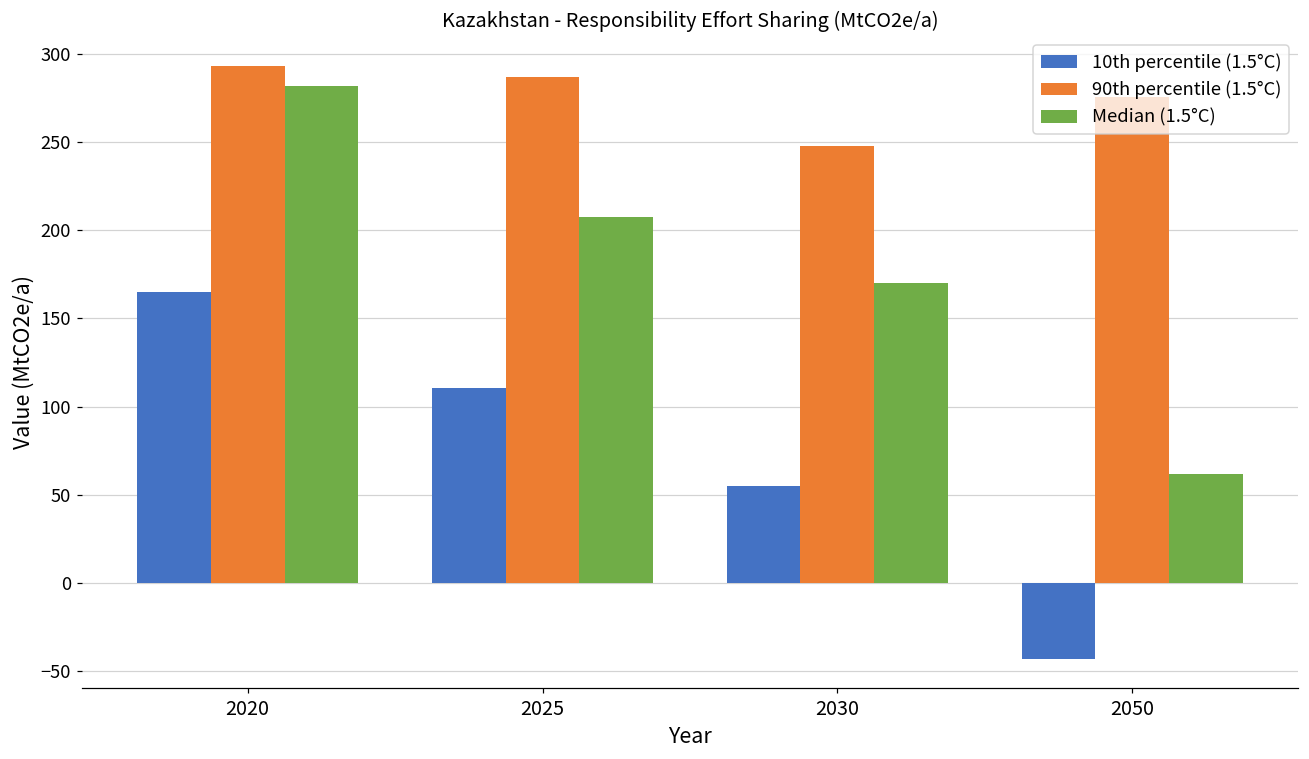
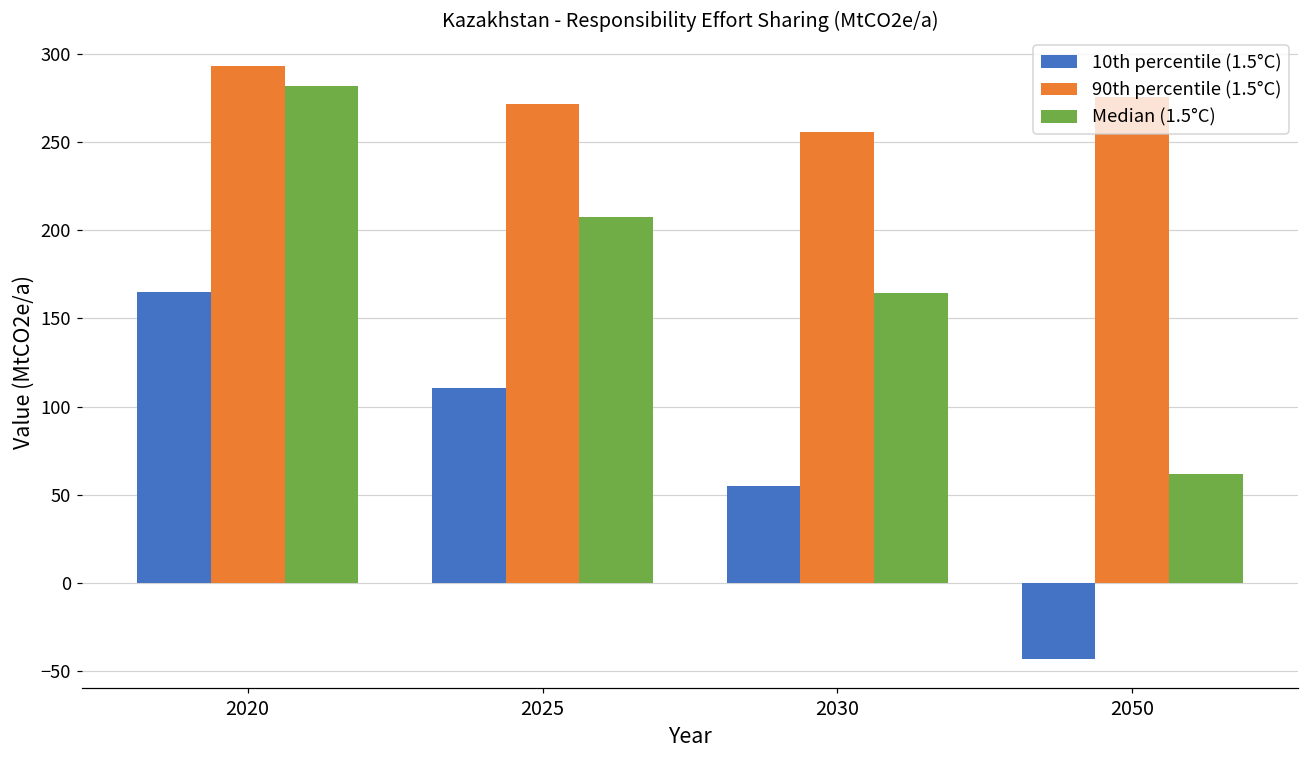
  {
    "10th percentile (1.5°C)": {
      "2020": 165,
      "2025": 111,
      "2030": 55,
      "2050": -43
    },
    "90th percentile (1.5°C)": {
      "2020": 293,
-     "2025": 287,
-     "2030": 248
+     "2025": 272,
+     "2030": 256
    },
    "Median (1.5°C)": {
      "2020": 282,
      "2025": 207,
-     "2030": 170,
+     "2030": 164,
      "2050": 62
    }
  }
